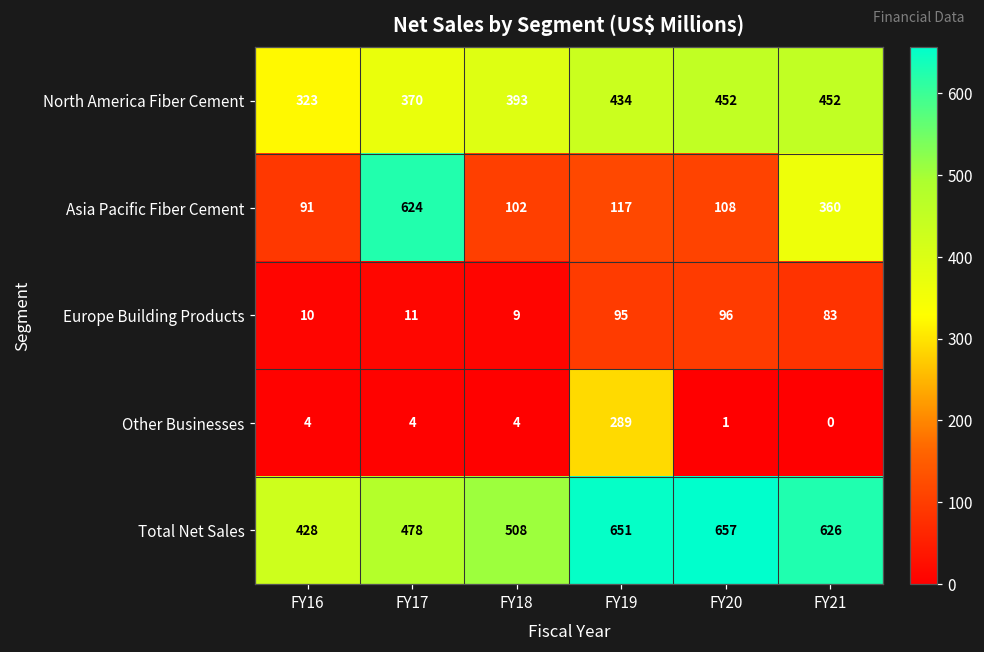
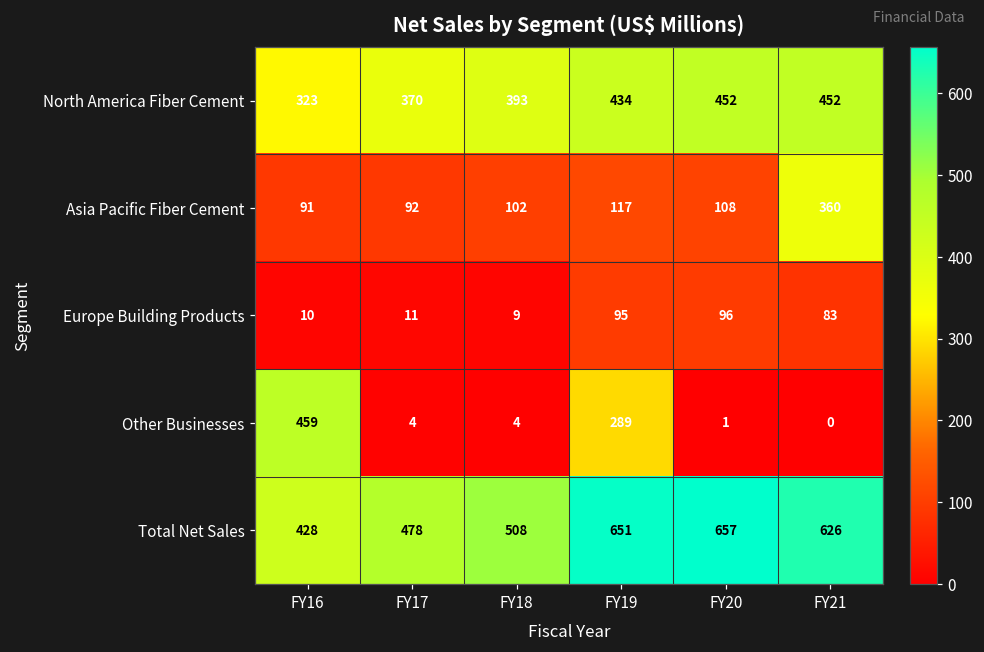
  {
    "North America Fiber Cement": {
      "FY16": 323,
      "FY17": 370,
      "FY18": 393,
      "FY19": 434,
      "FY20": 452,
      "FY21": 452
    },
    "Asia Pacific Fiber Cement": {
      "FY16": 91,
-     "FY17": 624,
+     "FY17": 92,
      "FY18": 102,
      "FY19": 117,
      "FY20": 108,
      "FY21": 360
    },
    "Europe Building Products": {
      "FY16": 10,
      "FY17": 11,
      "FY18": 9,
      "FY19": 95,
      "FY20": 96,
      "FY21": 83
    },
    "Other Businesses": {
-     "FY16": 4,
+     "FY16": 459,
      "FY17": 4,
      "FY18": 4,
      "FY19": 289,
      "FY20": 1,
      "FY21": 0
    },
    "Total Net Sales": {
      "FY16": 428,
      "FY17": 478,
      "FY18": 508,
      "FY19": 651,
      "FY20": 657,
      "FY21": 626
    }
  }
